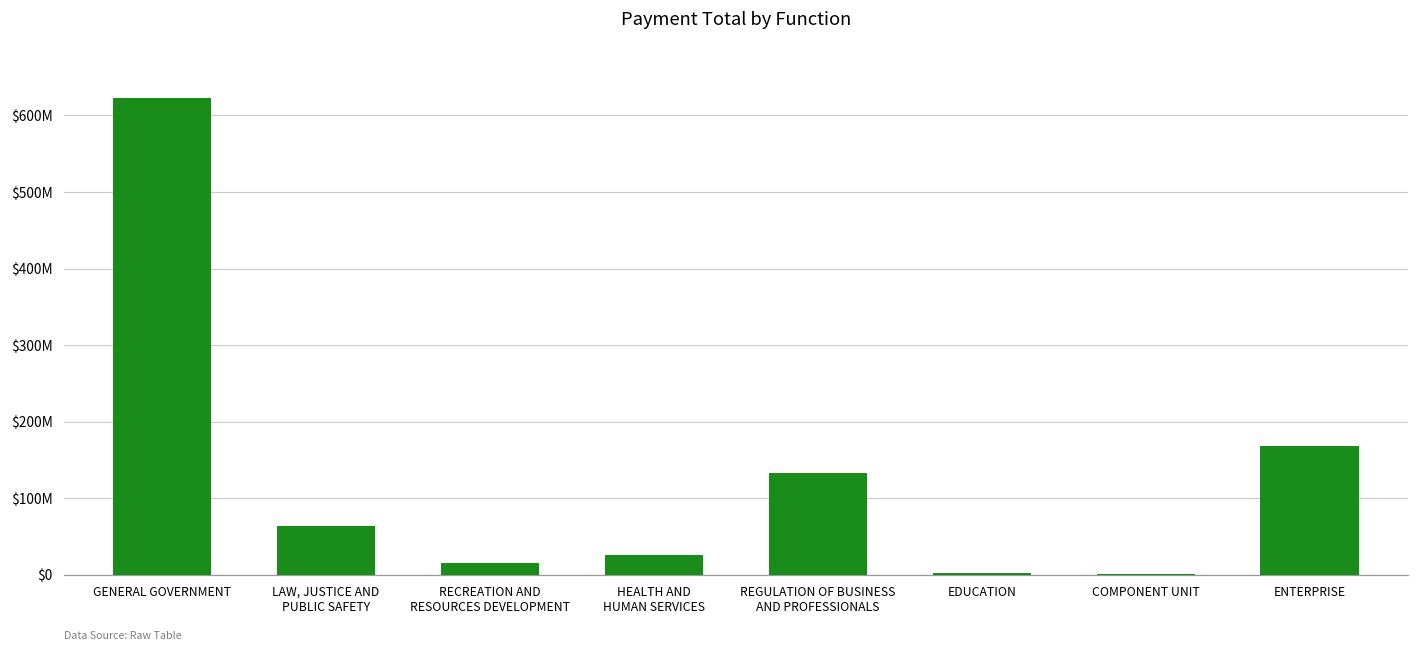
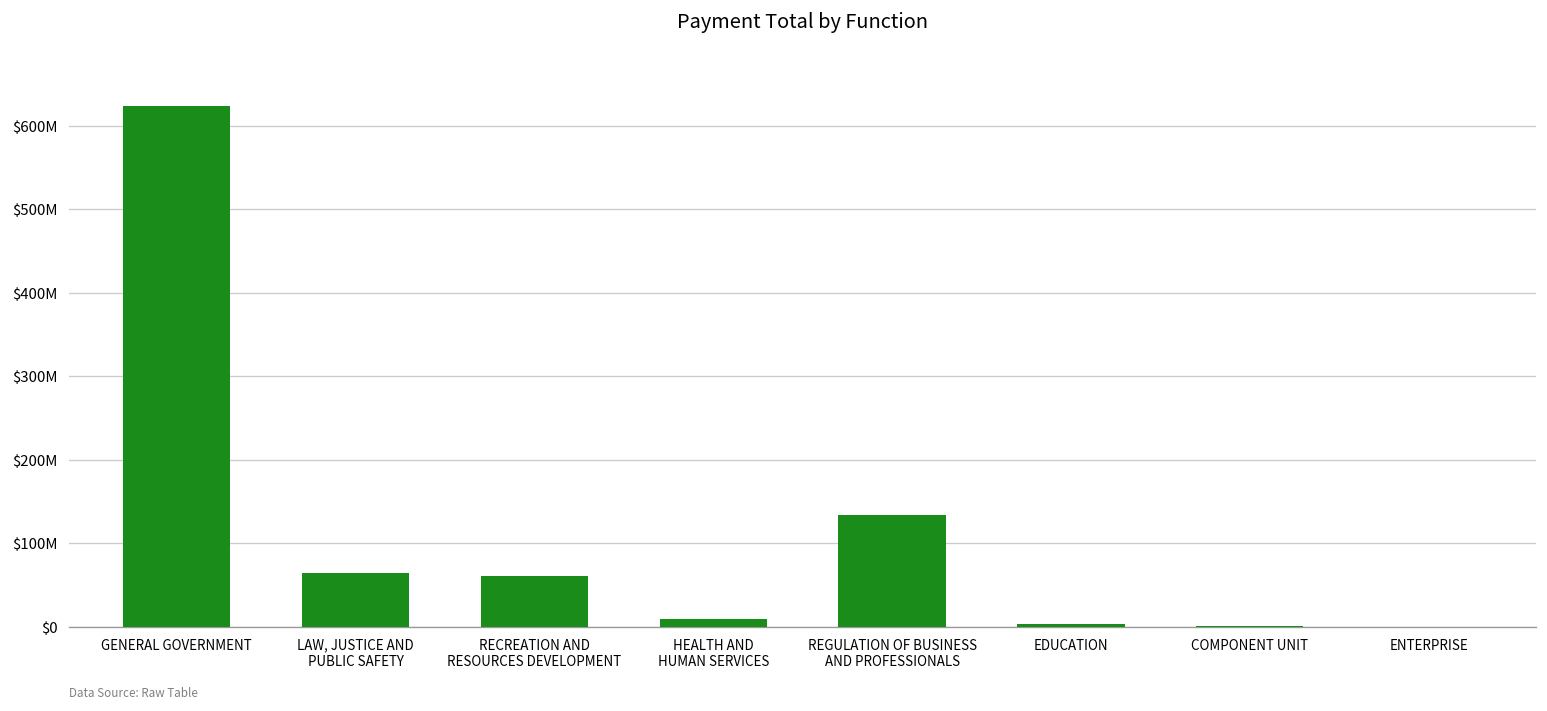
  {
    "GENERAL GOVERNMENT": "$620000000",
    "LAW, JUSTICE AND PUBLIC SAFETY": "$60000000",
-   "RECREATION AND RESOURCES DEVELOPMENT": "$20000000",
-   "HEALTH AND HUMAN SERVICES": "$30000000",
+   "RECREATION AND RESOURCES DEVELOPMENT": "$60000000",
+   "HEALTH AND HUMAN SERVICES": "$10000000",
    "REGULATION OF BUSINESS AND PROFESSIONALS": "$130000000",
-   "ENTERPRISE": "$170000000"
+   "ENTERPRISE": "$0"
  }
